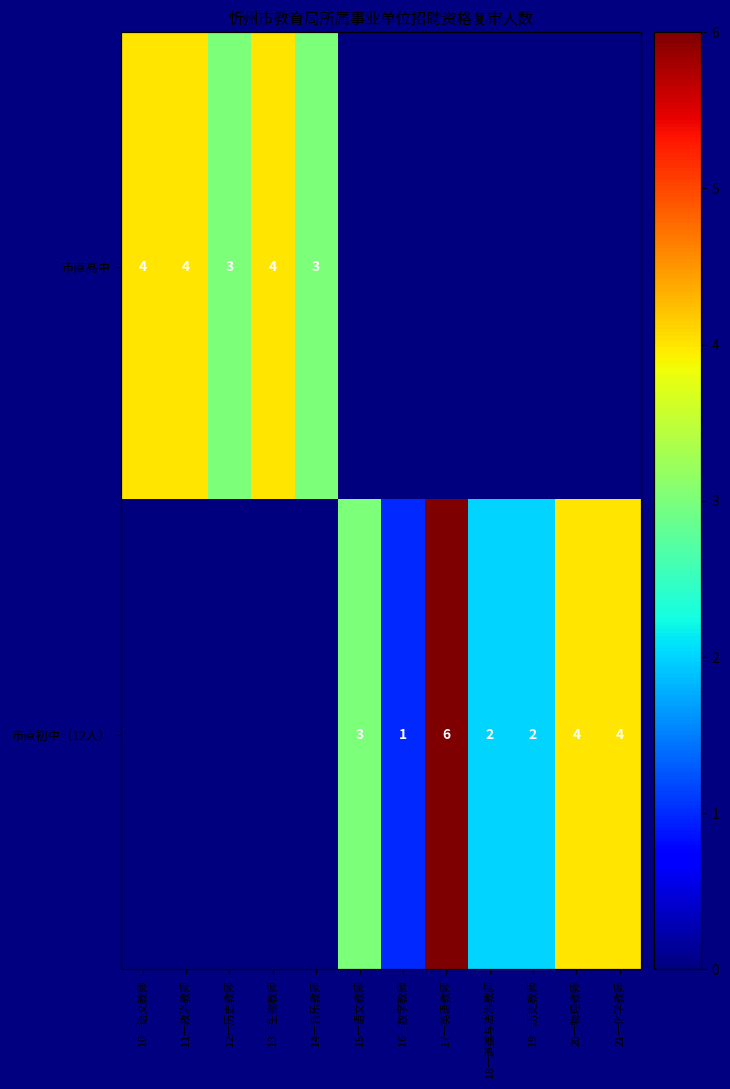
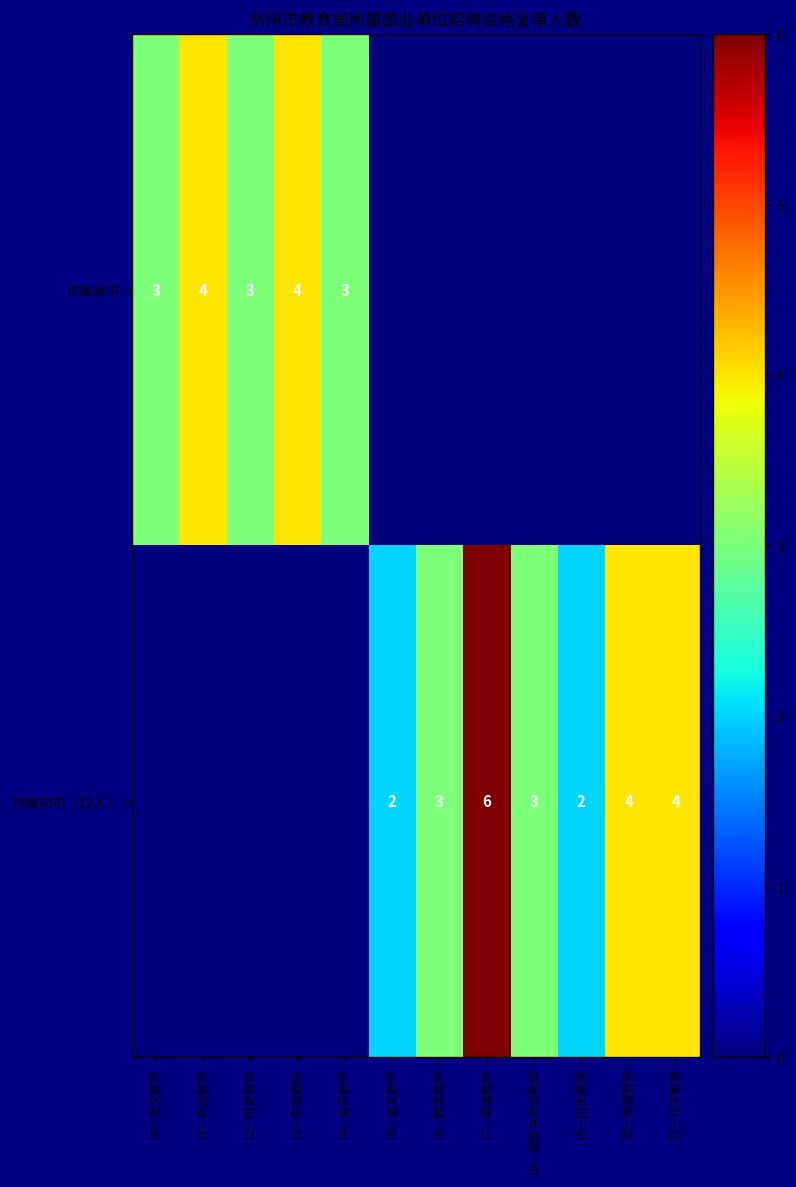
  {
    "市直高中": {
-     "10一语文教师": 4,
+     "10一语文教师": 3,
      "11一政治教师": 4,
      "12一历史教师": 3,
      "13一生物教师": 4,
      "14一音乐教师": 3
    },
    "市直初中（12人）": {
-     "15一语文教师": 3,
-     "16一数学教师": 1,
+     "15一语文教师": 2,
+     "16一数学教师": 3,
      "17一英语教师": 6,
-     "18一道德与法治教师": 2,
+     "18一道德与法治教师": 3,
      "19一历史教师": 2,
      "20一物理教师": 4,
      "21一化学教师": 4
    }
  }
